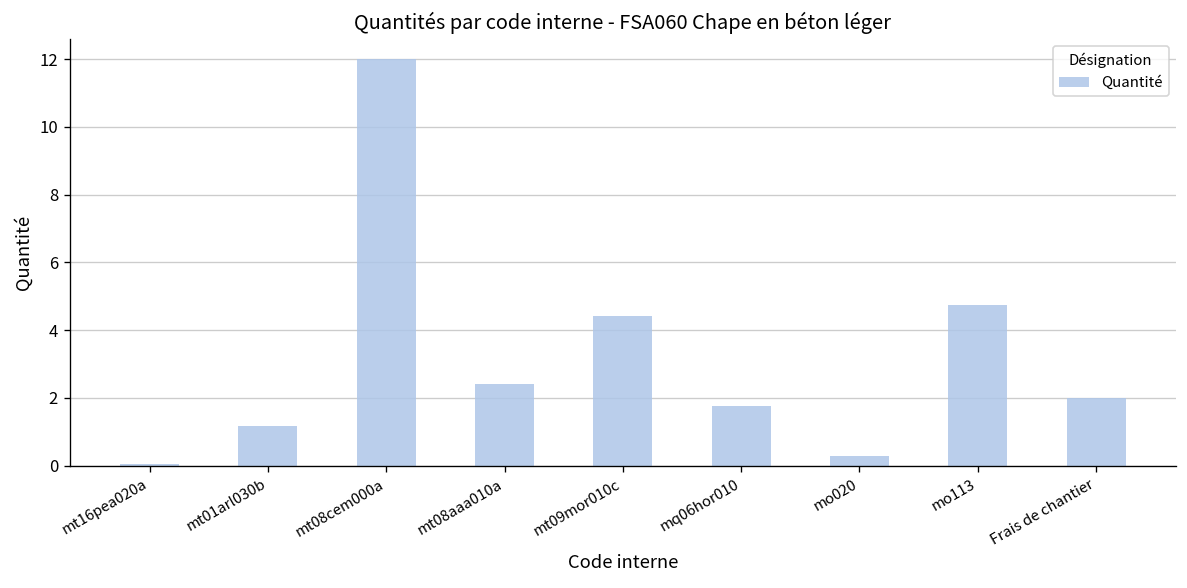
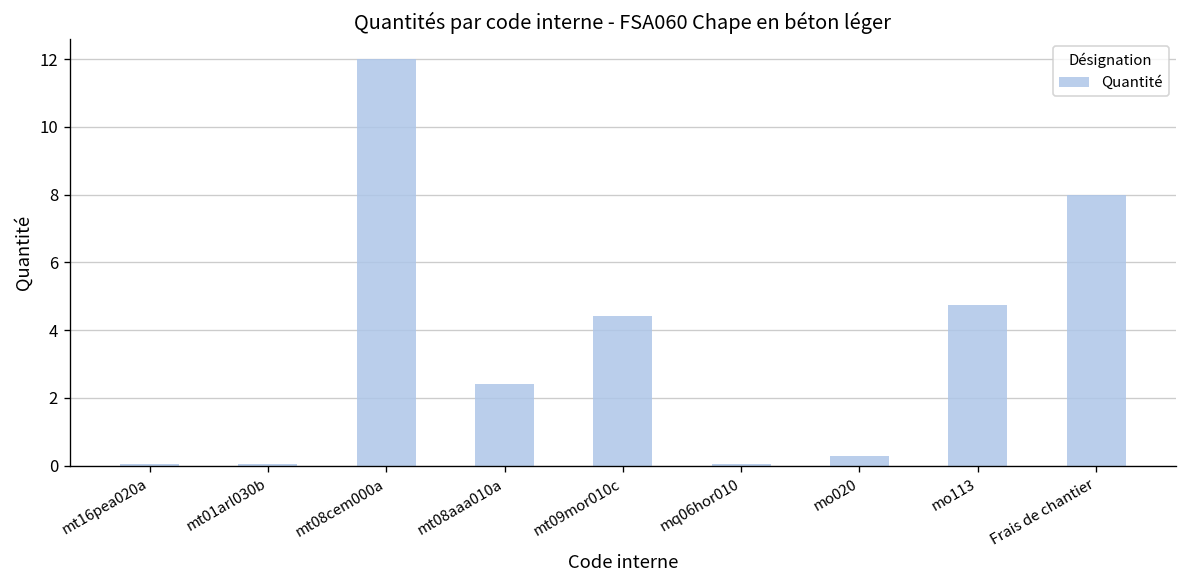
  {
-   "mt01arl030b": 1.2,
+   "mt01arl030b": 0.1,
    "mt08cem000a": 12.0,
    "mt08aaa010a": 2.4,
    "mt09mor010c": 4.4,
-   "mq06hor010": 1.7,
+   "mq06hor010": 0.0,
    "mo020": 0.3,
    "mo113": 4.7,
-   "Frais de chantier": 2
+   "Frais de chantier": 8
  }
